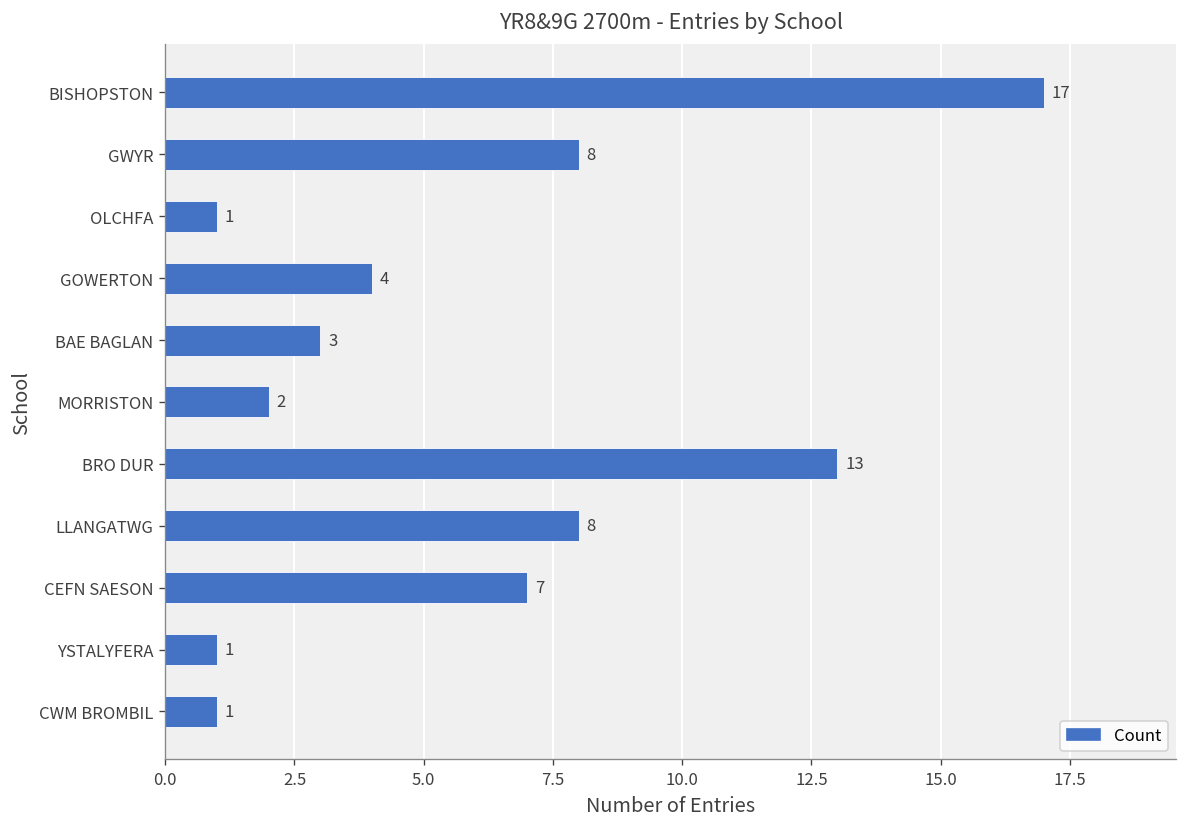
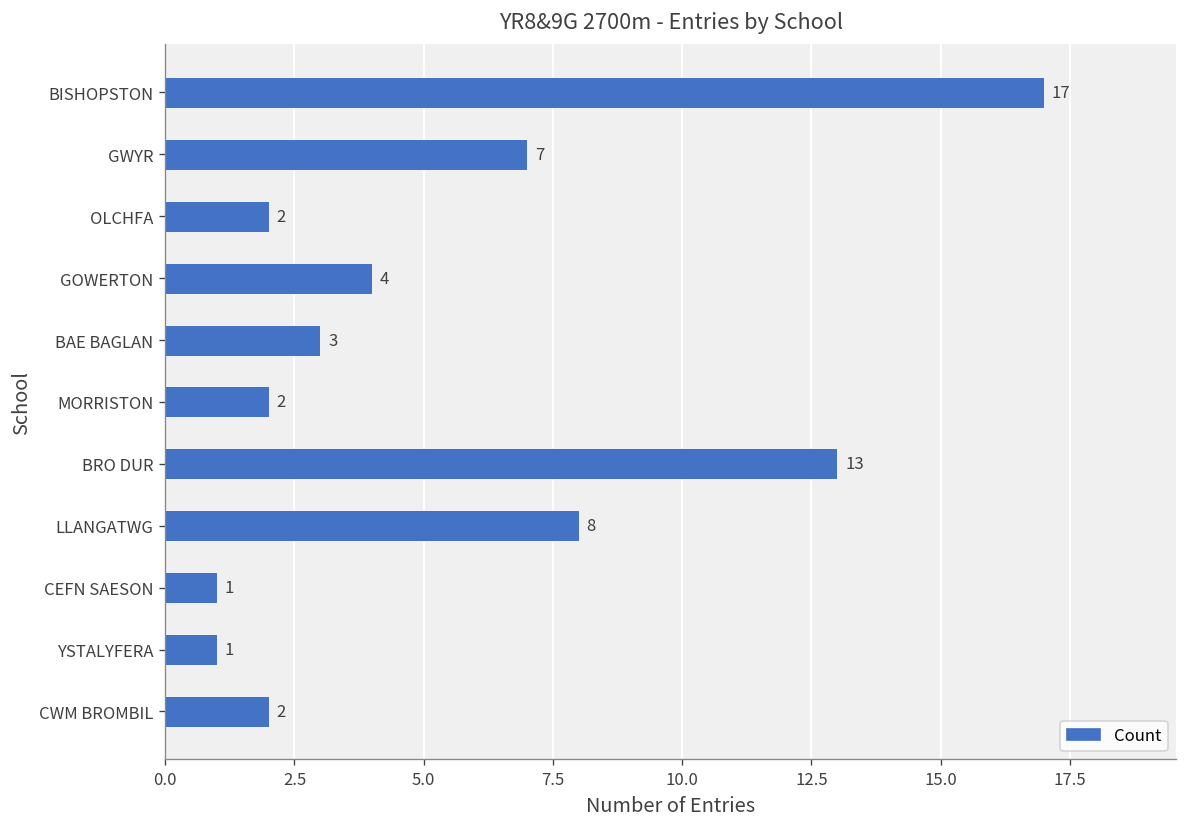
  {
    "BISHOPSTON": 17,
-   "GWYR": 8,
-   "OLCHFA": 1,
+   "GWYR": 7,
+   "OLCHFA": 2,
    "GOWERTON": 4,
    "BAE BAGLAN": 3,
    "MORRISTON": 2,
    "BRO DUR": 13,
    "LLANGATWG": 8,
-   "CEFN SAESON": 7,
+   "CEFN SAESON": 1,
    "YSTALYFERA": 1,
-   "CWM BROMBIL": 1
+   "CWM BROMBIL": 2
  }
